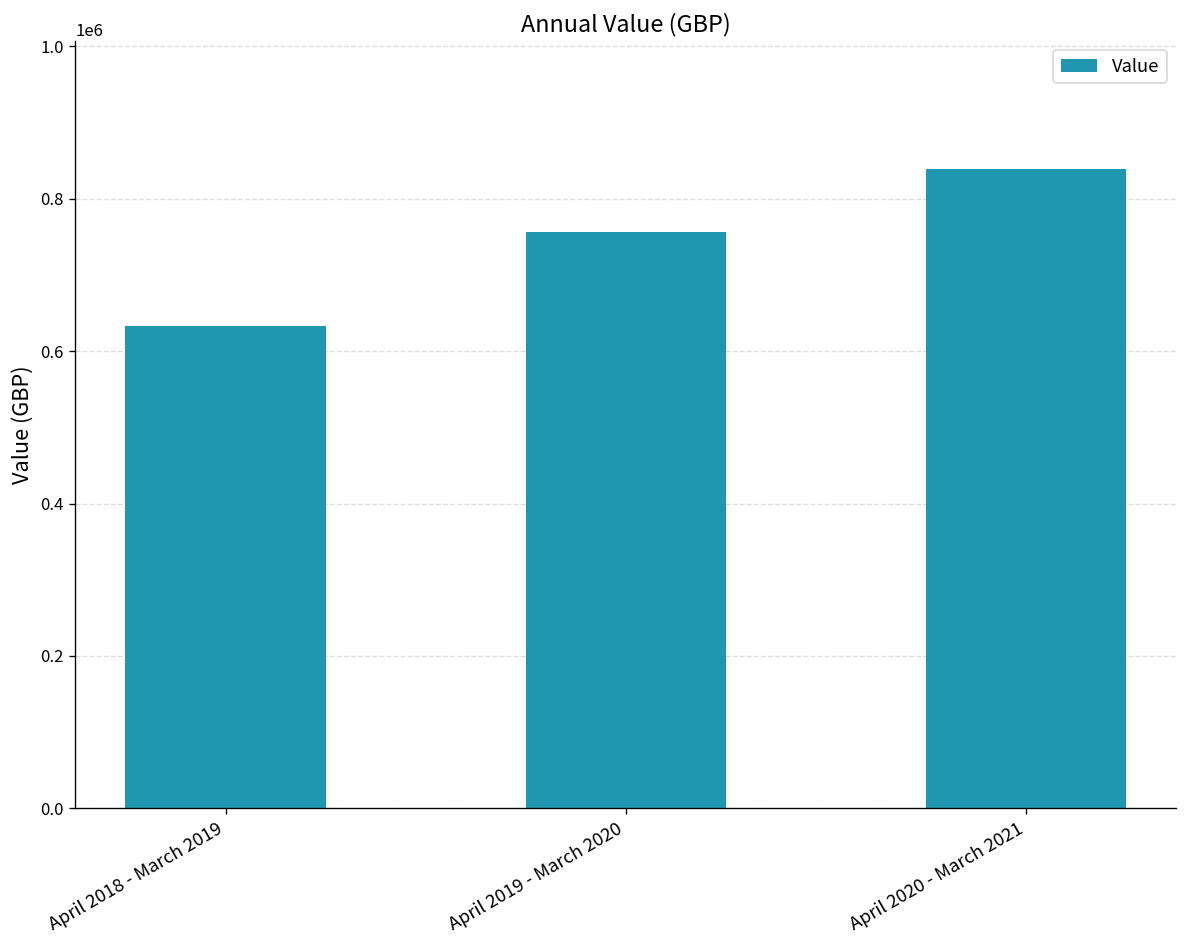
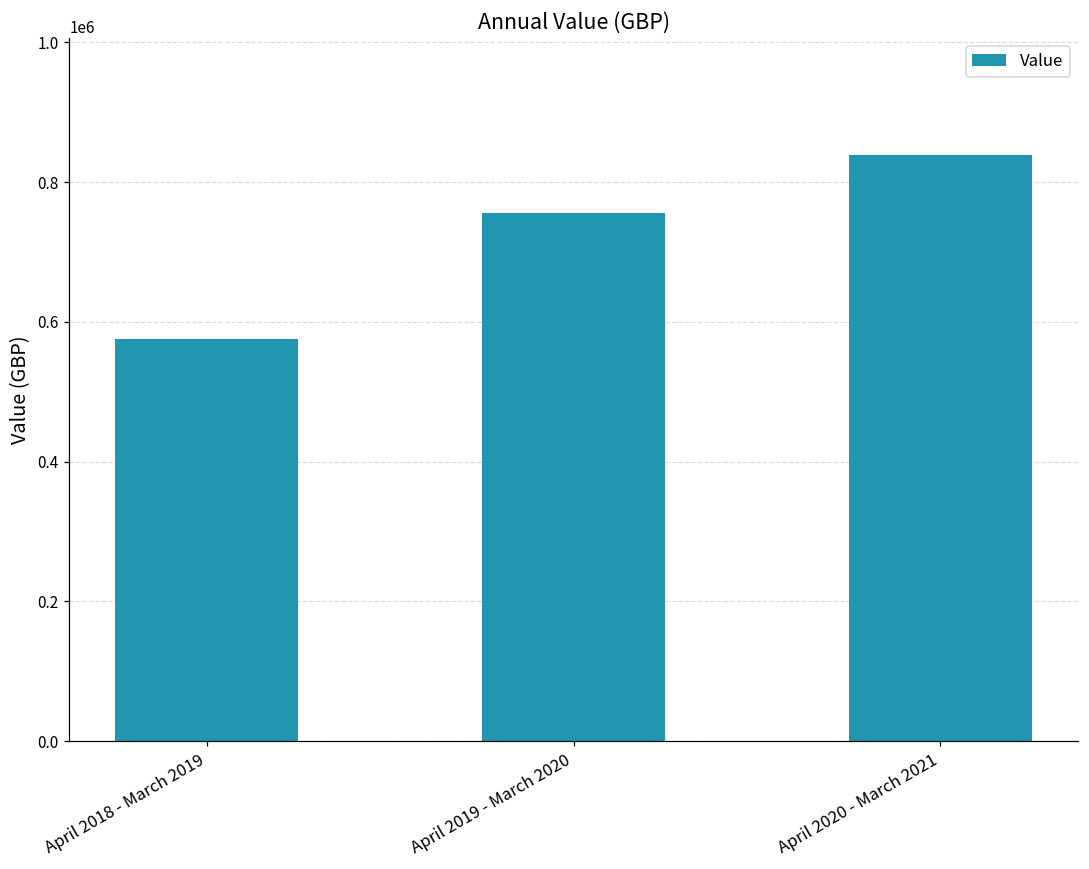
  {
-   "April 2018 - March 2019": 630000,
+   "April 2018 - March 2019": 570000,
    "April 2019 - March 2020": 760000,
    "April 2020 - March 2021": 840000
  }
